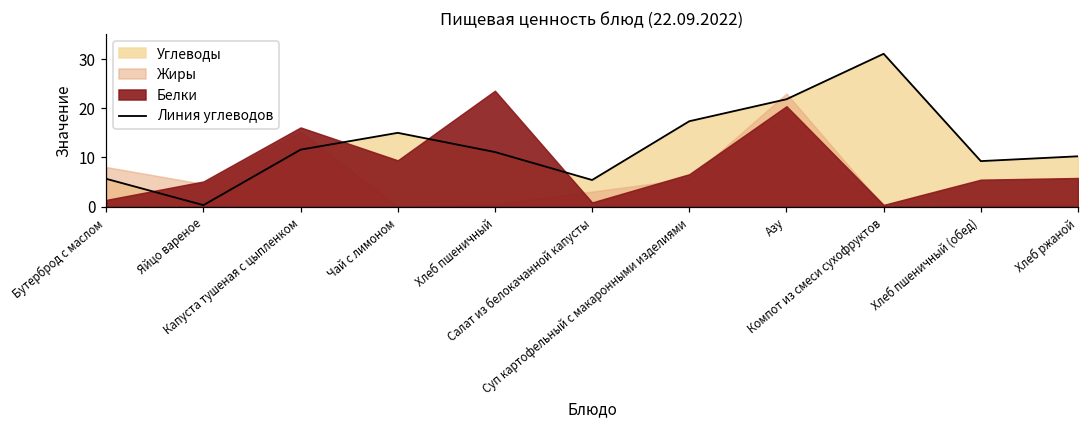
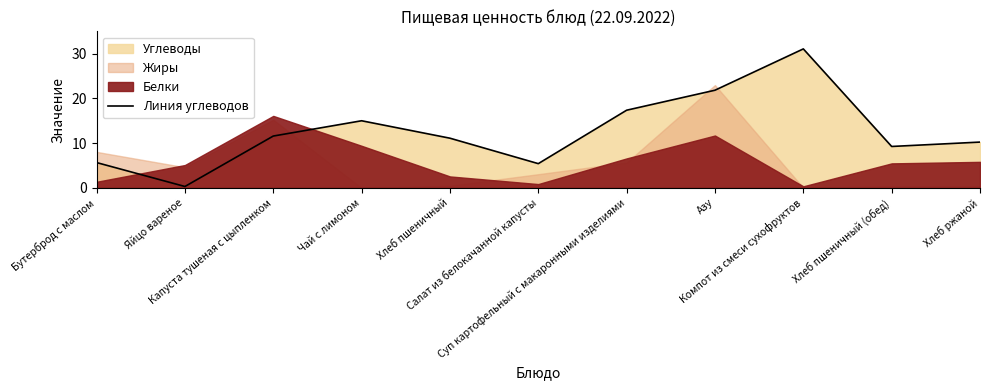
  {
    "Белки": {
      "Бутерброд с маслом": 1,
      "Капуста тушеная с цыпленком": 16,
      "Чай с лимоном": 9,
-     "Хлеб пшеничный": 24,
+     "Хлеб пшеничный": 3,
      "Салат из белокачанной капусты": 1,
      "Суп картофельный с макаронными изделиями": 7,
-     "Азу": 20,
+     "Азу": 12,
      "Хлеб пшеничный (обед)": 5,
      "Хлеб ржаной": 6
    }
  }
